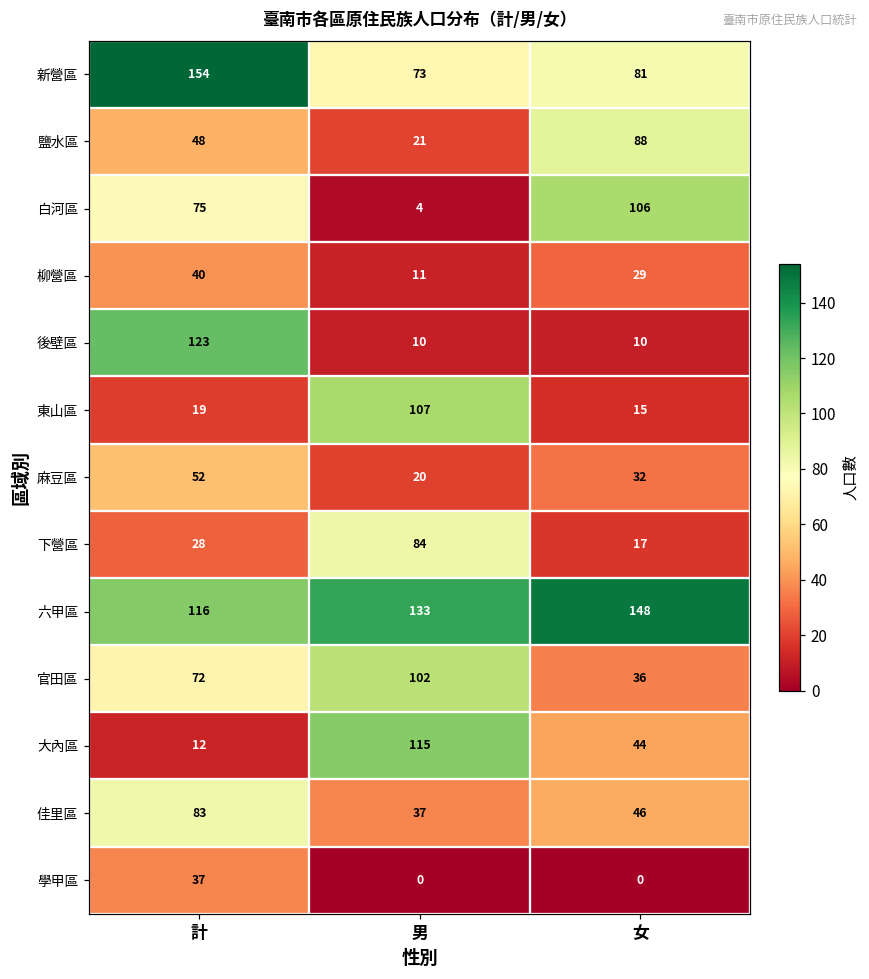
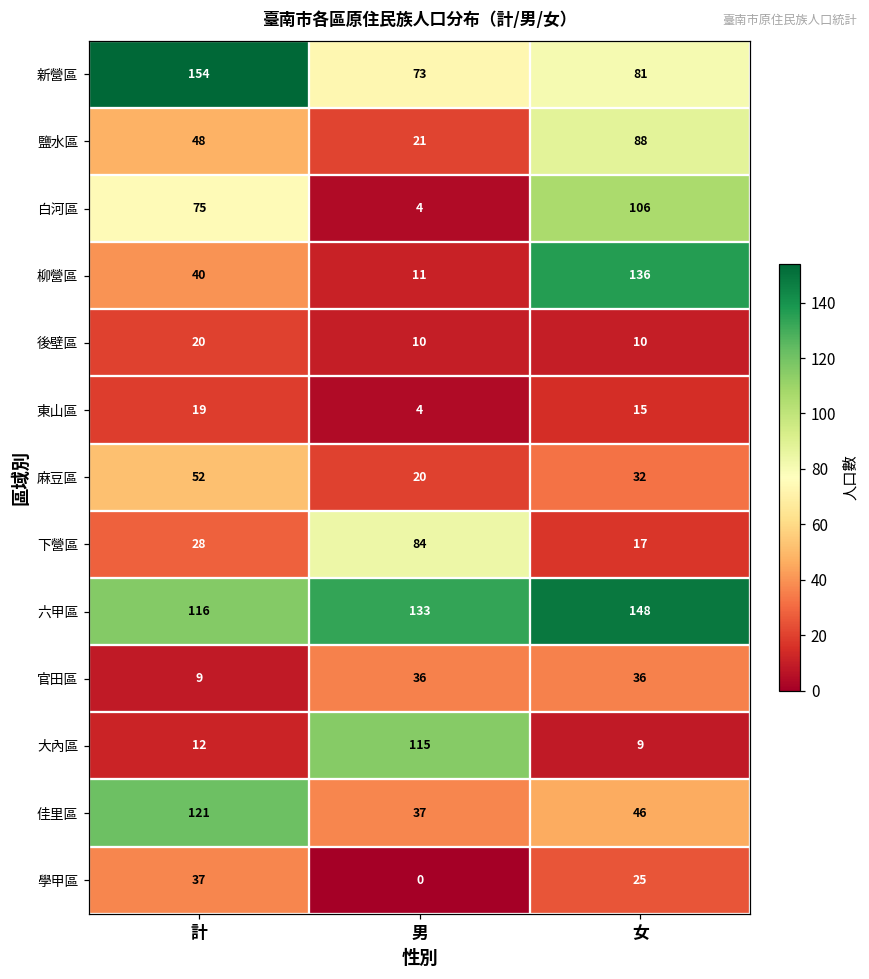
  {
    "新營區": {
      "計": 154,
      "男": 73,
      "女": 81
    },
    "鹽水區": {
      "計": 48,
      "男": 21,
      "女": 88
    },
    "白河區": {
      "計": 75,
      "男": 4,
      "女": 106
    },
    "柳營區": {
      "計": 40,
      "男": 11,
-     "女": 29
+     "女": 136
    },
    "後壁區": {
-     "計": 123,
+     "計": 20,
      "男": 10,
      "女": 10
    },
    "東山區": {
      "計": 19,
-     "男": 107,
+     "男": 4,
      "女": 15
    },
    "麻豆區": {
      "計": 52,
      "男": 20,
      "女": 32
    },
    "下營區": {
      "計": 28,
      "男": 84,
      "女": 17
    },
    "六甲區": {
      "計": 116,
      "男": 133,
      "女": 148
    },
    "官田區": {
-     "計": 72,
-     "男": 102,
+     "計": 9,
+     "男": 36,
      "女": 36
    },
    "大內區": {
      "計": 12,
      "男": 115,
-     "女": 44
+     "女": 9
    },
    "佳里區": {
-     "計": 83,
+     "計": 121,
      "男": 37,
      "女": 46
    },
    "學甲區": {
      "計": 37,
      "男": 0,
-     "女": 0
+     "女": 25
    }
  }
